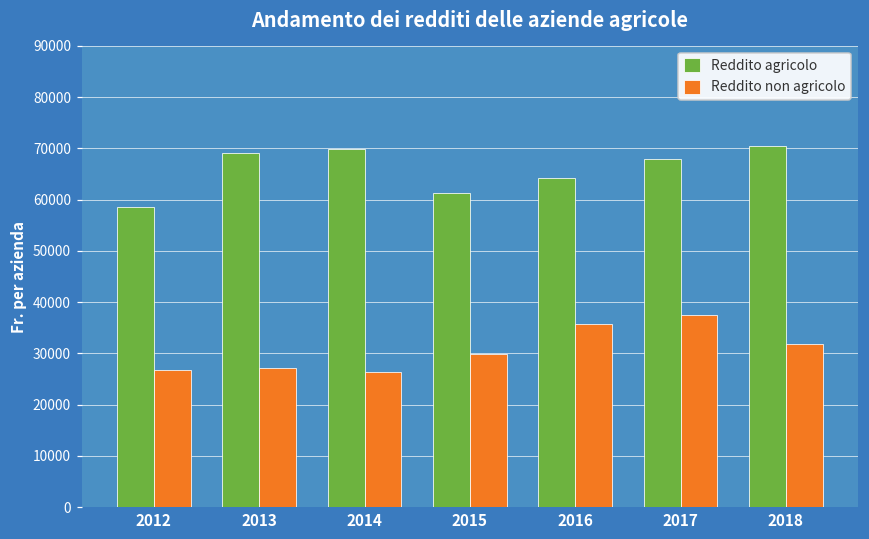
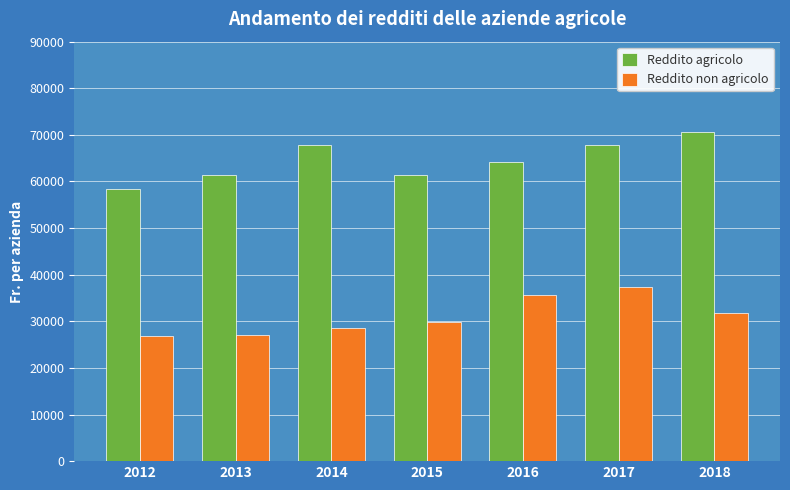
  {
    "Reddito agricolo": {
      "2012": 58000,
-     "2013": 69000,
-     "2014": 70000,
+     "2013": 61000,
+     "2014": 68000,
      "2015": 61000,
      "2016": 64000,
      "2017": 68000,
      "2018": 71000
    },
    "Reddito non agricolo": {
      "2012": 27000,
      "2013": 27000,
-     "2014": 26000,
+     "2014": 29000,
      "2015": 30000,
      "2016": 36000,
      "2017": 37000,
      "2018": 32000
    }
  }
